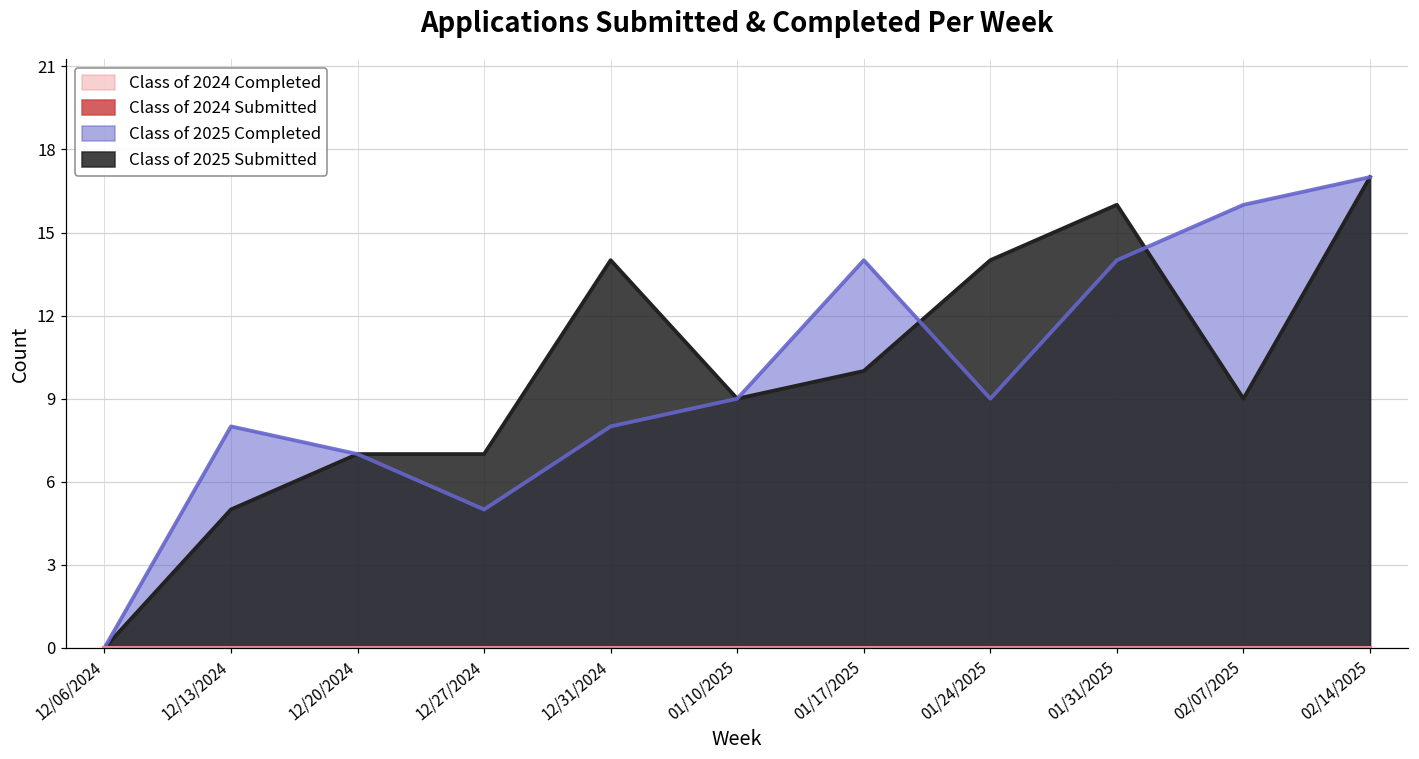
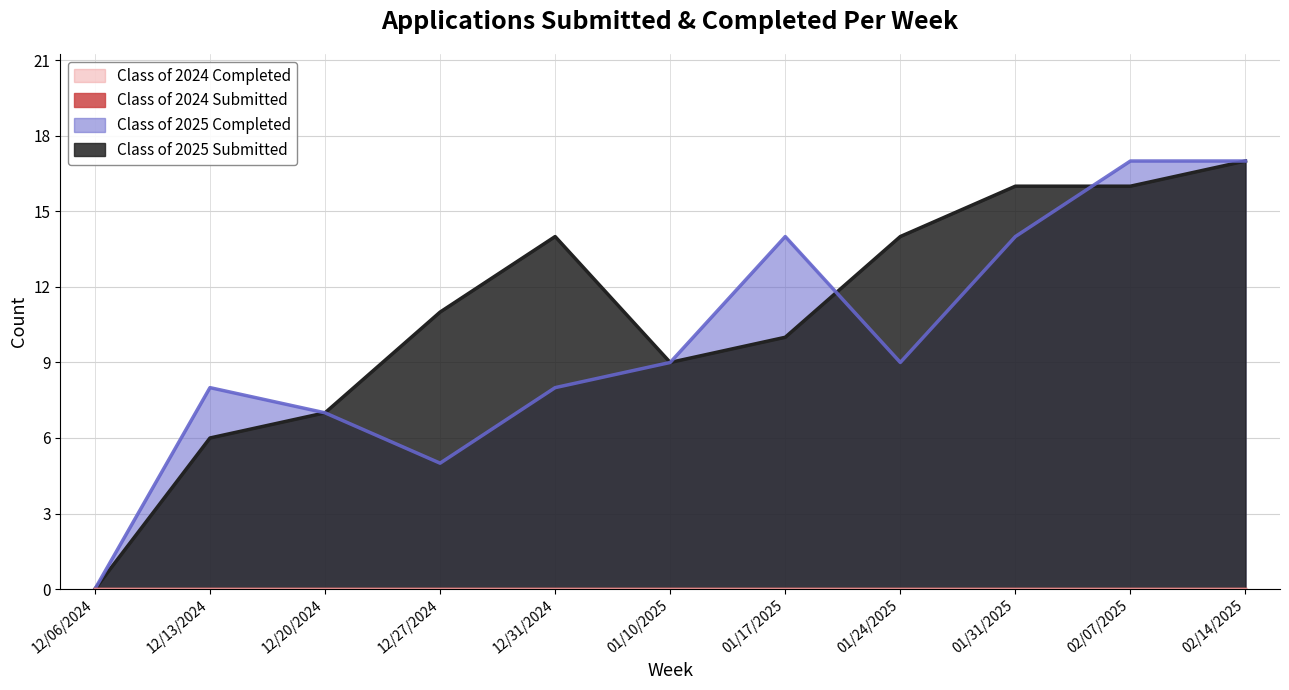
  {
    "Class of 2024 Submitted": {
      "12/13/2024": 0,
      "12/20/2024": 0,
      "12/27/2024": 0,
      "12/31/2024": 0,
      "01/10/2025": 0,
      "01/17/2025": 0,
      "01/24/2025": 0,
      "01/31/2025": 0,
      "02/07/2025": 0,
      "02/14/2025": 0
    },
    "Class of 2025 Completed": {
      "12/13/2024": 8,
      "12/27/2024": 5,
      "12/31/2024": 8,
      "01/17/2025": 14,
      "01/24/2025": 9,
      "01/31/2025": 14,
-     "02/07/2025": 16
+     "02/07/2025": 17
    },
    "Class of 2025 Submitted": {
-     "12/13/2024": 5,
-     "12/27/2024": 7,
+     "12/13/2024": 6,
+     "12/27/2024": 11,
      "12/31/2024": 14,
      "01/17/2025": 10,
      "01/24/2025": 14,
      "01/31/2025": 16,
-     "02/07/2025": 9
+     "02/07/2025": 16
    }
  }
